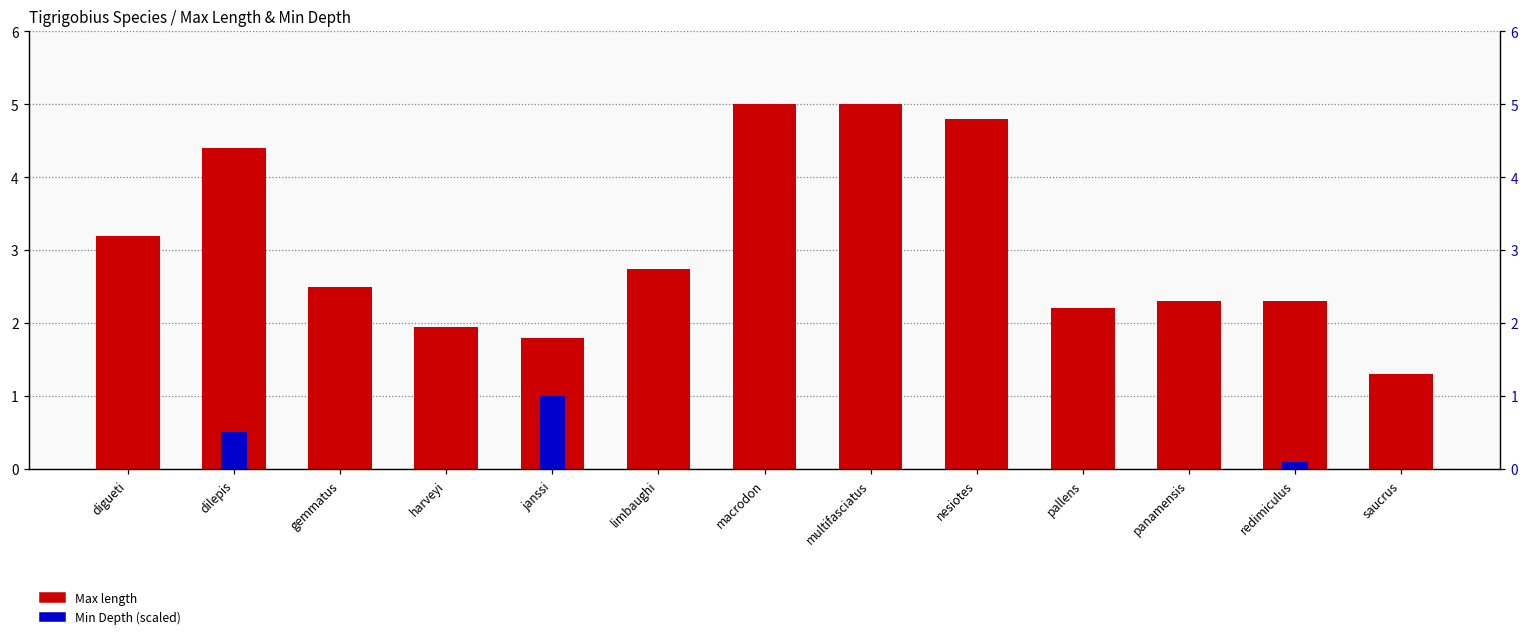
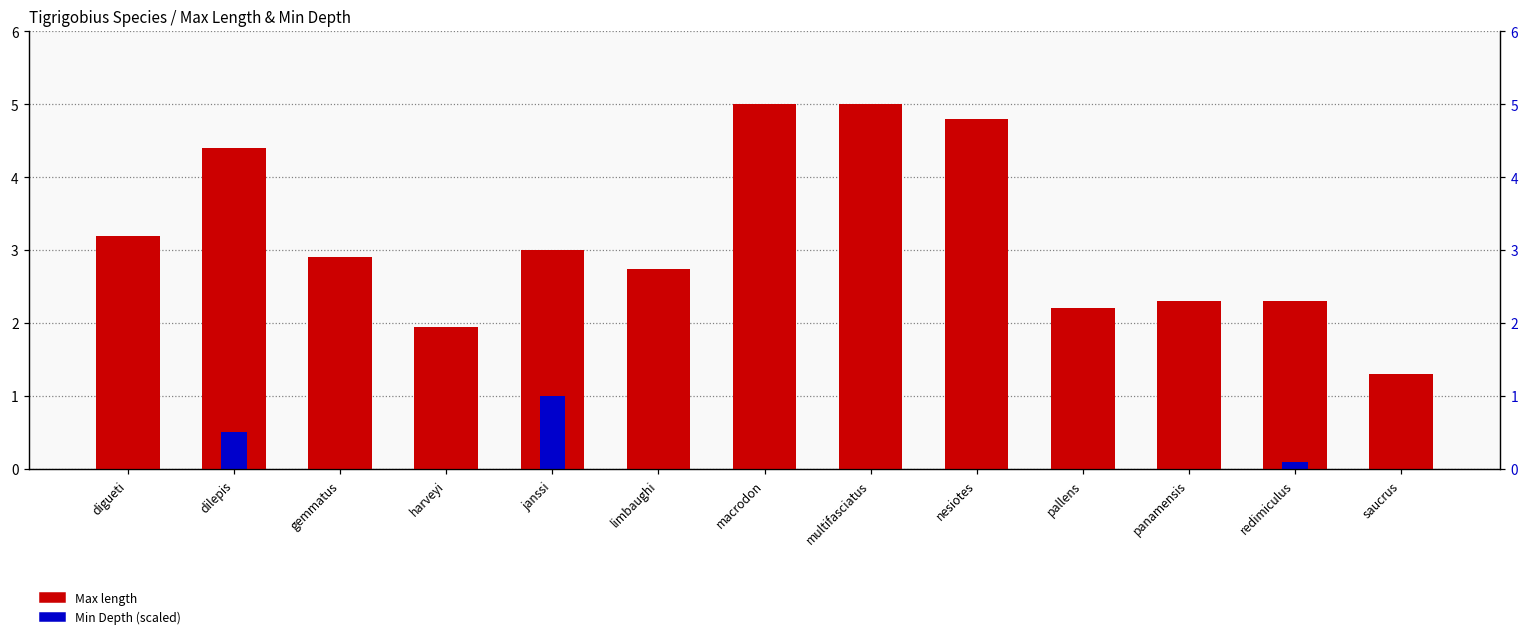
  {
    "Max length": {
      "digueti": 3.2,
      "dilepis": 4.4,
-     "gemmatus": 2.5,
+     "gemmatus": 2.9,
      "harveyi": 2.0,
-     "janssi": 1.8,
+     "janssi": 3.0,
      "limbaughi": 2.7,
      "macrodon": 5.0,
      "multifasciatus": 5.0,
      "nesiotes": 4.8,
      "pallens": 2.2,
      "panamensis": 2.3,
      "redimiculus": 2.3,
      "saucrus": 1.3
    },
    "Min Depth (scaled)": {
      "digueti": 0.0,
      "gemmatus": 0.0,
      "harveyi": 0.0,
      "limbaughi": 0.0,
      "macrodon": 0.0,
      "multifasciatus": 0.0,
      "nesiotes": 0.0,
      "pallens": 0.0,
      "panamensis": 0.0,
      "saucrus": 0.0
    }
  }
